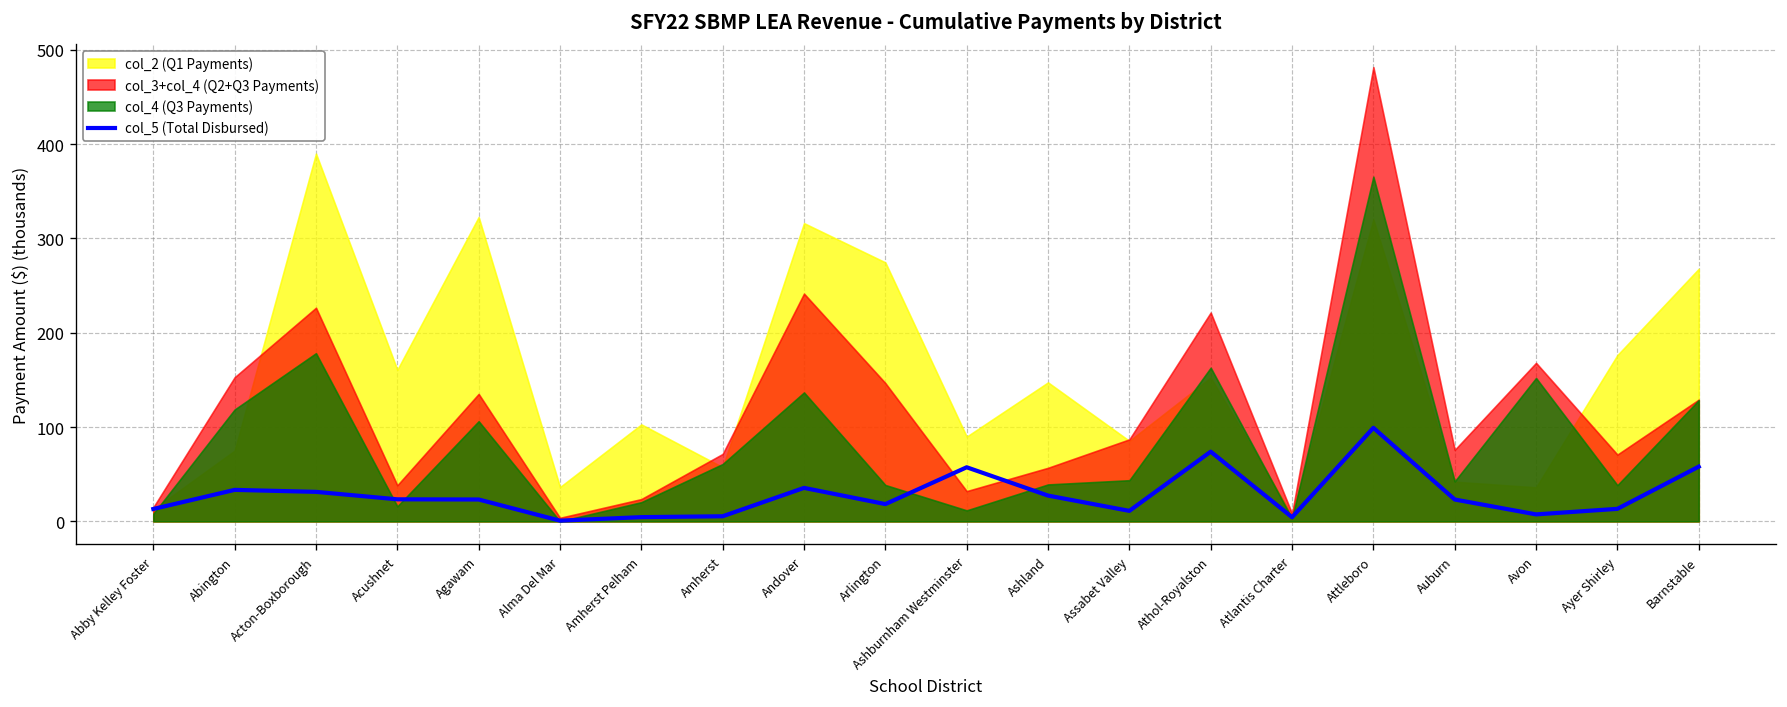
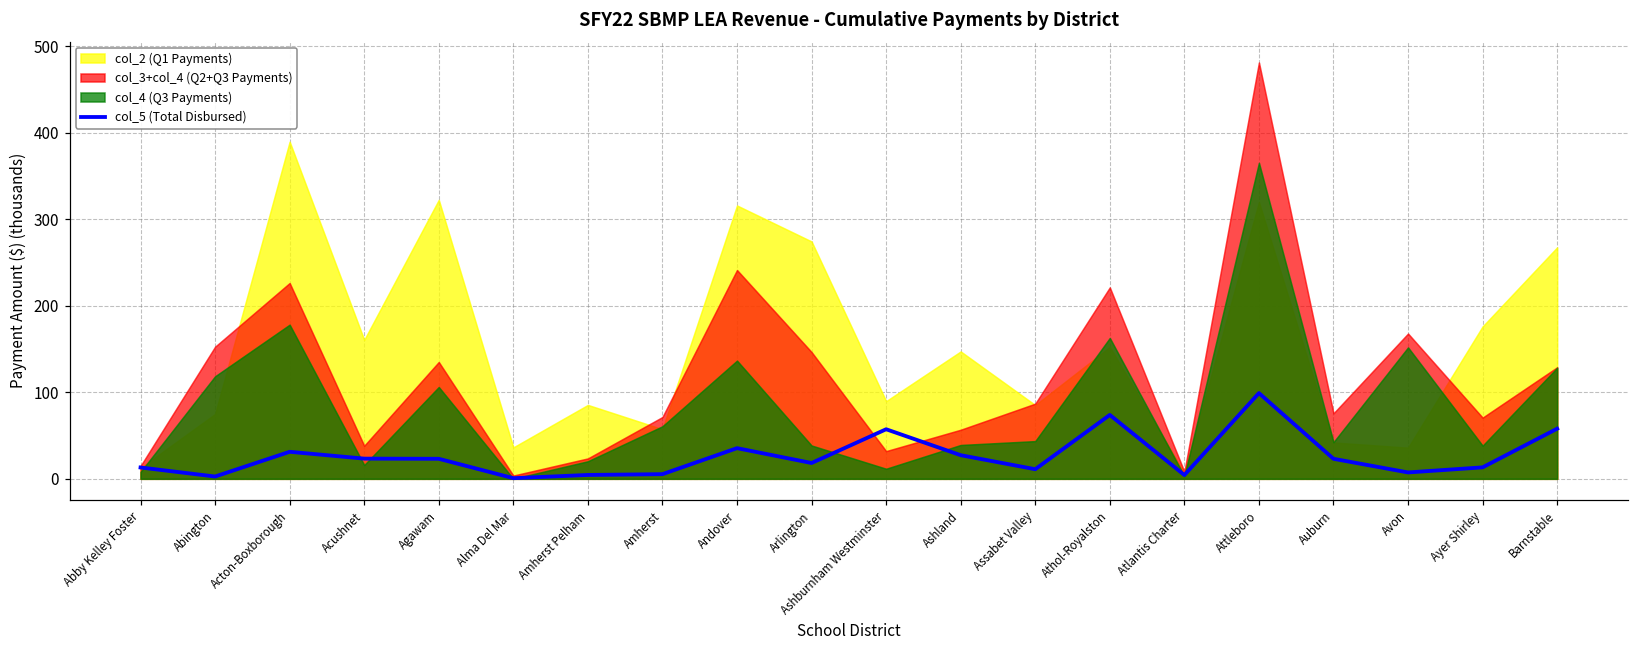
  {
    "col_5 (Total Disbursed)": {
-     "Abington": 30,
+     "Abington": 0,
      "Acton-Boxborough": 30,
      "Acushnet": 20,
      "Agawam": 20,
      "Amherst Pelham": 0,
      "Amherst": 10,
      "Andover": 40,
      "Arlington": 20,
      "Ashburnham Westminster": 60,
      "Ashland": 30,
      "Assabet Valley": 10,
      "Athol-Royalston": 70,
      "Attleboro": 100,
      "Auburn": 20,
      "Avon": 10,
      "Ayer Shirley": 10,
      "Barnstable": 60
    },
    "col_2 (Q1 Payments)": {
      "Abington": 70,
      "Acton-Boxborough": 390,
      "Acushnet": 160,
      "Agawam": 320,
      "Alma Del Mar": 40,
-     "Amherst Pelham": 100,
+     "Amherst Pelham": 90,
      "Amherst": 60,
      "Andover": 320,
      "Arlington": 270,
      "Ashburnham Westminster": 90,
      "Ashland": 150,
      "Athol-Royalston": 150,
      "Attleboro": 320,
      "Avon": 40,
      "Ayer Shirley": 180,
      "Barnstable": 270
    },
    "col_3+col_4 (Q2+Q3 Payments)": {
      "Abington": 150,
      "Acton-Boxborough": 230,
      "Acushnet": 40,
      "Agawam": 140,
      "Amherst Pelham": 20,
      "Amherst": 70,
      "Andover": 240,
      "Arlington": 150,
      "Ashburnham Westminster": 30,
      "Ashland": 60,
      "Athol-Royalston": 220,
      "Attleboro": 480,
      "Auburn": 80,
      "Avon": 170,
      "Ayer Shirley": 70
    },
    "col_4 (Q3 Payments)": {
      "Abby Kelley Foster": 10,
      "Abington": 120,
      "Acton-Boxborough": 180,
      "Acushnet": 20,
      "Agawam": 110,
      "Amherst Pelham": 20,
      "Amherst": 60,
      "Andover": 140,
      "Arlington": 40,
      "Ashburnham Westminster": 10,
      "Ashland": 40,
      "Assabet Valley": 40,
      "Athol-Royalston": 160,
      "Attleboro": 370,
      "Avon": 150,
      "Ayer Shirley": 40
    }
  }
